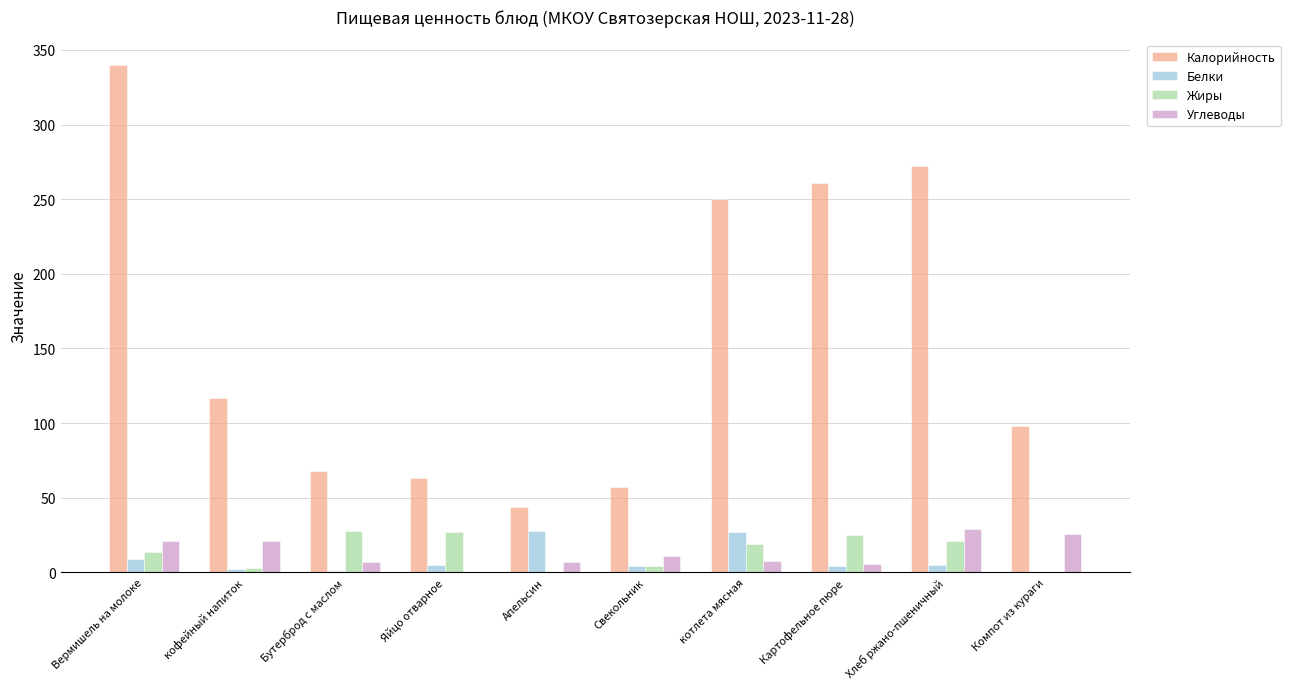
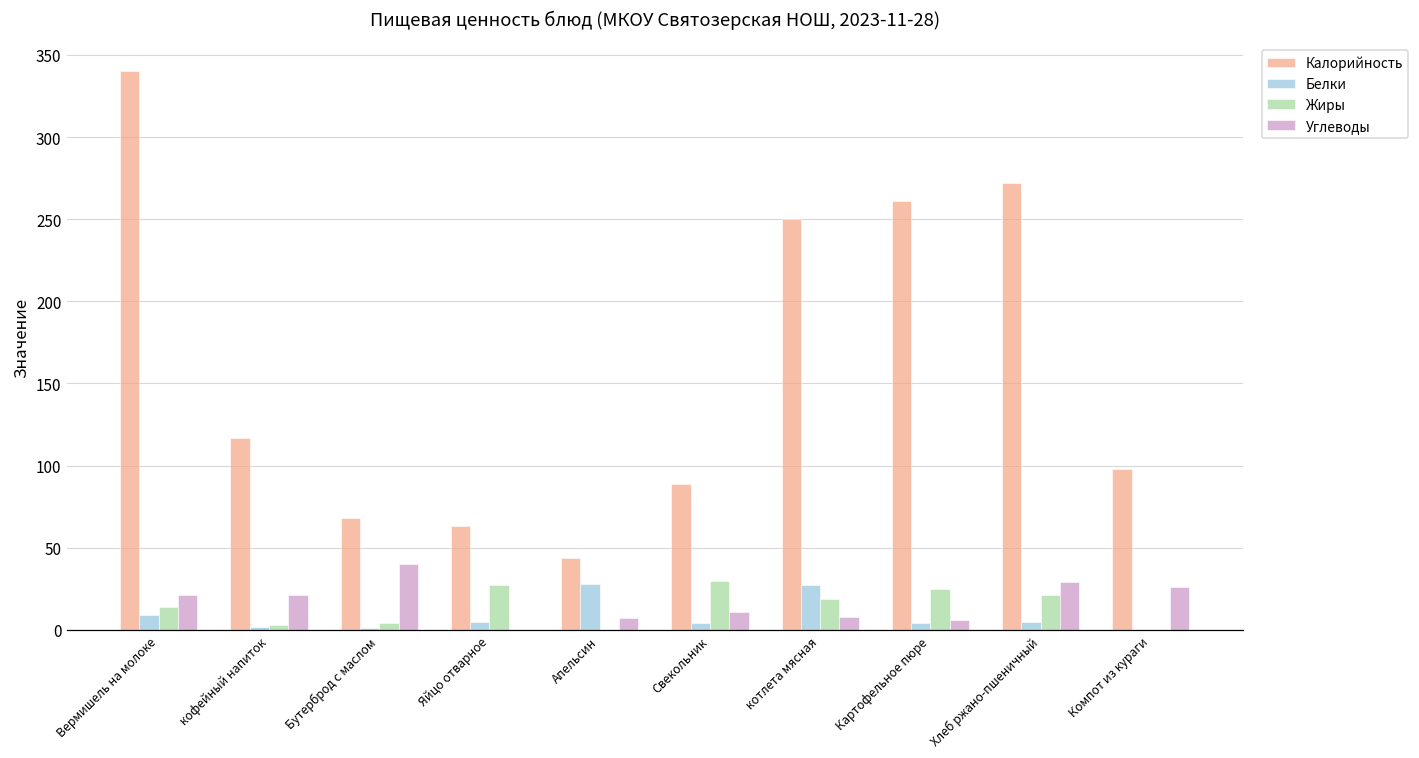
  {
    "Калорийность": {
      "Вермишель на молоке": 340,
      "кофейный напиток": 117,
      "Бутерброд с маслом": 68,
      "Яйцо отварное": 63,
      "Апельсин": 44,
-     "Свекольник": 57,
+     "Свекольник": 89,
      "котлета мясная": 250,
      "Картофельное пюре": 261,
      "Хлеб ржано-пшеничный": 272,
      "Компот из кураги": 98
    },
    "Белки": {
      "Вермишель на молоке": 9,
      "кофейный напиток": 2,
      "Яйцо отварное": 5,
      "Апельсин": 28,
      "Свекольник": 4,
      "котлета мясная": 27,
      "Картофельное пюре": 4,
      "Хлеб ржано-пшеничный": 5,
      "Компот из кураги": 0
    },
    "Жиры": {
      "Вермишель на молоке": 14,
      "кофейный напиток": 3,
-     "Бутерброд с маслом": 28,
+     "Бутерброд с маслом": 4,
      "Яйцо отварное": 27,
      "Апельсин": 0,
-     "Свекольник": 4,
+     "Свекольник": 30,
      "котлета мясная": 19,
      "Картофельное пюре": 25,
      "Хлеб ржано-пшеничный": 21,
      "Компот из кураги": 0
    },
    "Углеводы": {
      "Вермишель на молоке": 21,
      "кофейный напиток": 21,
-     "Бутерброд с маслом": 7,
+     "Бутерброд с маслом": 40,
      "Яйцо отварное": 0,
      "Апельсин": 7,
      "Свекольник": 11,
      "котлета мясная": 8,
      "Картофельное пюре": 6,
      "Хлеб ржано-пшеничный": 29,
      "Компот из кураги": 26
    }
  }
